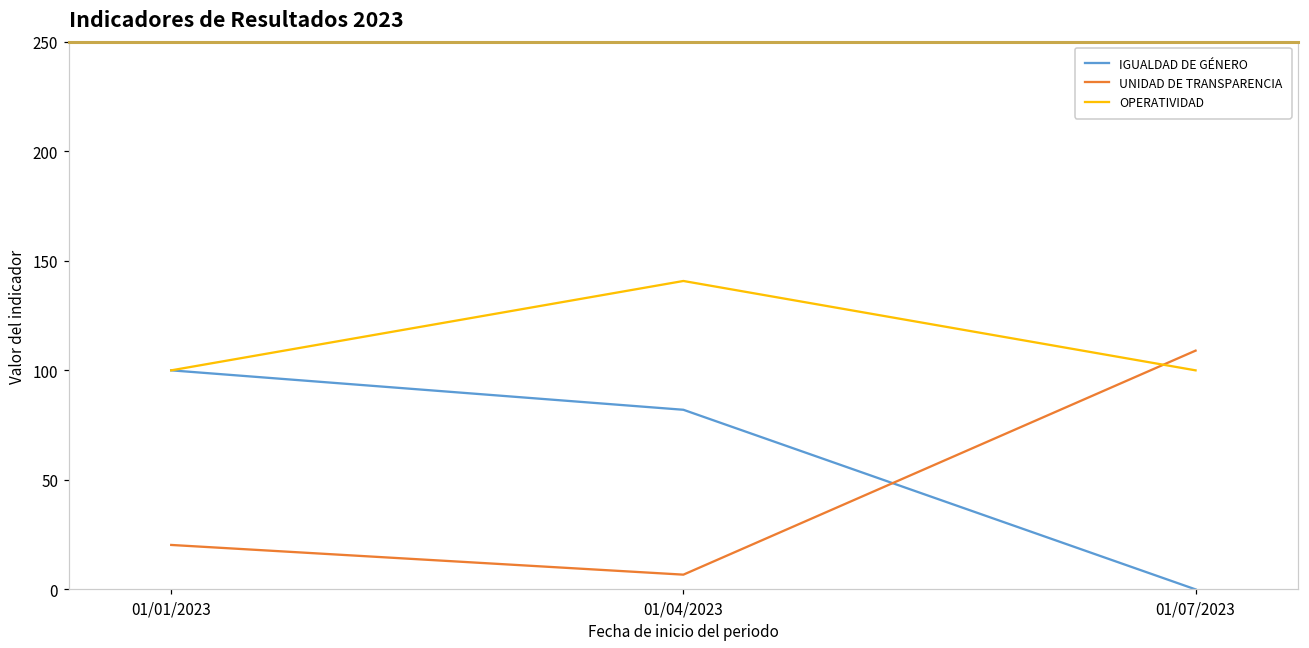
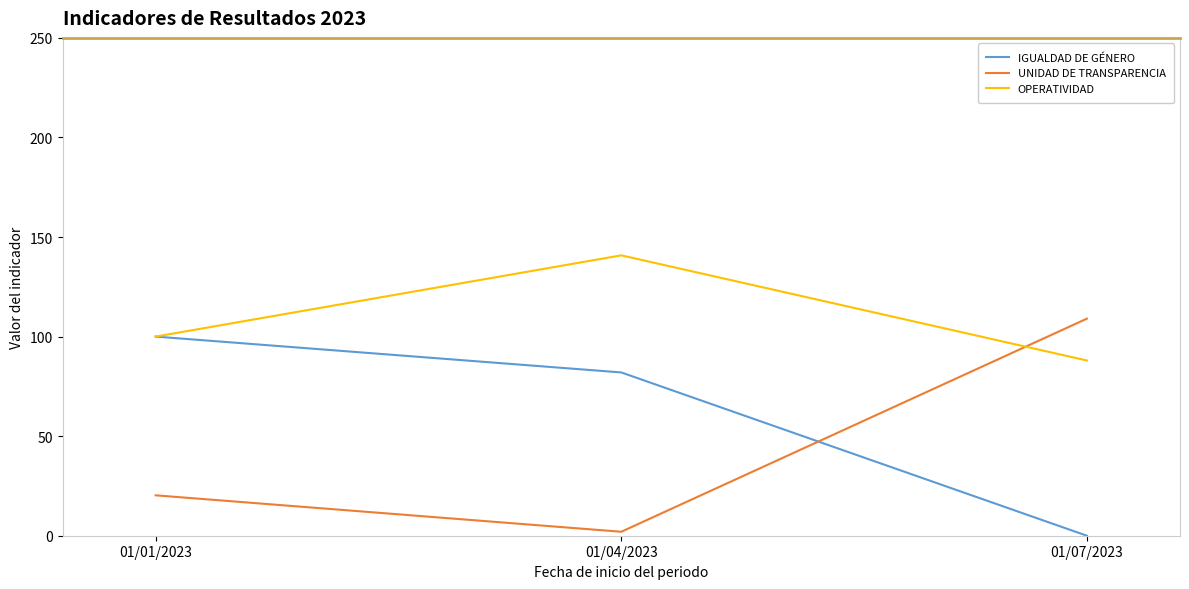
  {
    "IGUALDAD DE GÉNERO": {
      "01/04/2023": 82,
      "01/07/2023": 0
    },
    "UNIDAD DE TRANSPARENCIA": {
      "01/01/2023": 20,
-     "01/04/2023": 7,
+     "01/04/2023": 2,
      "01/07/2023": 109
    },
    "OPERATIVIDAD": {
      "01/04/2023": 141,
-     "01/07/2023": 100
+     "01/07/2023": 88
    }
  }
